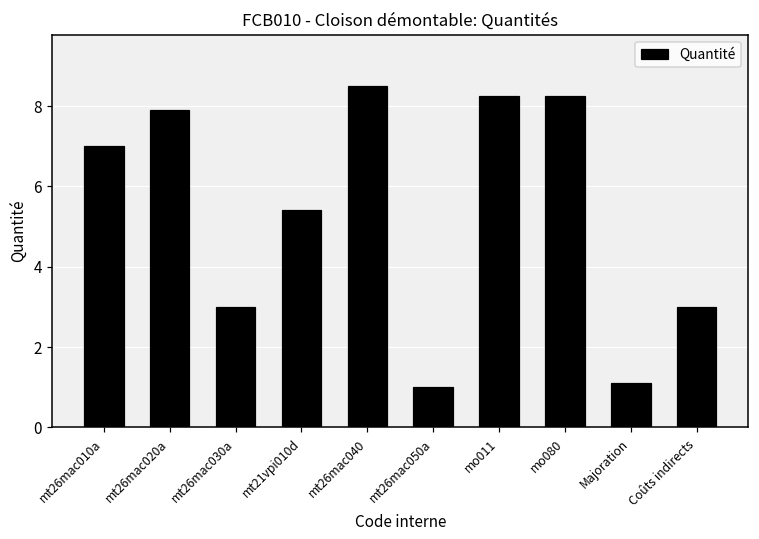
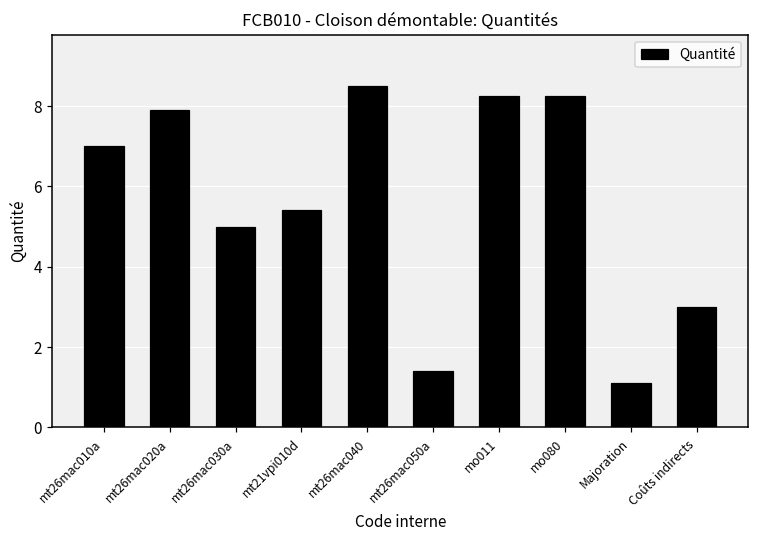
  {
    "mt26mac010a": 7.0,
    "mt26mac020a": 7.9,
-   "mt26mac030a": 3,
+   "mt26mac030a": 5,
    "mt21vpi010d": 5.4,
    "mt26mac040": 8.5,
-   "mt26mac050a": 1.0,
+   "mt26mac050a": 1.4,
    "mo011": 8.2,
    "mo080": 8.2,
    "Majoration": 1.1,
    "Coûts indirects": 3.0
  }
